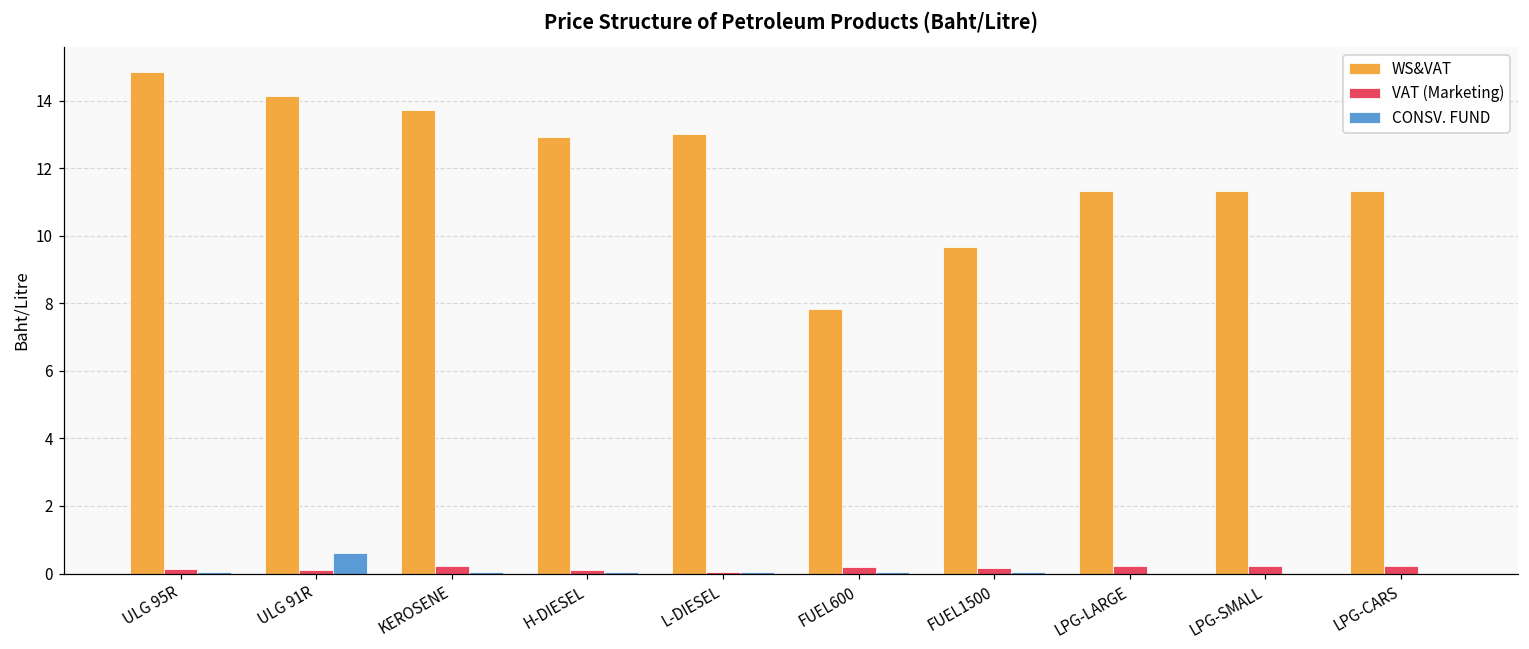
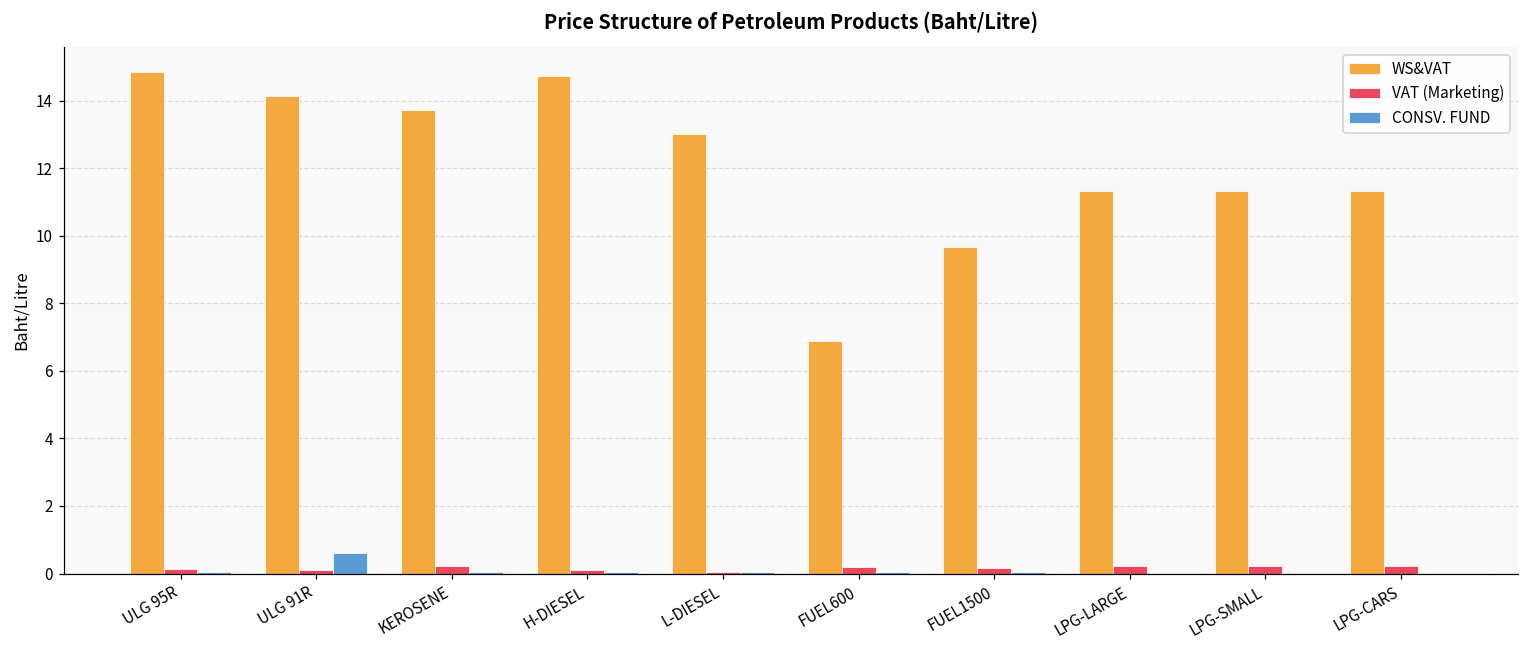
  {
    "WS&VAT": {
      "ULG 95R": 14.8,
      "ULG 91R": 14.2,
      "KEROSENE": 13.7,
-     "H-DIESEL": 12.9,
+     "H-DIESEL": 14.7,
      "L-DIESEL": 13.0,
-     "FUEL600": 7.8,
+     "FUEL600": 6.9,
      "FUEL1500": 9.7,
      "LPG-LARGE": 11.3,
      "LPG-SMALL": 11.3,
      "LPG-CARS": 11.3
    },
    "VAT (Marketing)": {
      "ULG 95R": 0.1,
      "ULG 91R": 0.1,
      "KEROSENE": 0.2,
      "H-DIESEL": 0.1,
      "FUEL600": 0.2,
      "FUEL1500": 0.2,
      "LPG-LARGE": 0.2,
      "LPG-SMALL": 0.2,
      "LPG-CARS": 0.2
    },
    "CONSV. FUND": {
      "ULG 91R": 0.6,
      "LPG-LARGE": 0.0,
      "LPG-SMALL": 0.0,
      "LPG-CARS": 0.0
    }
  }
